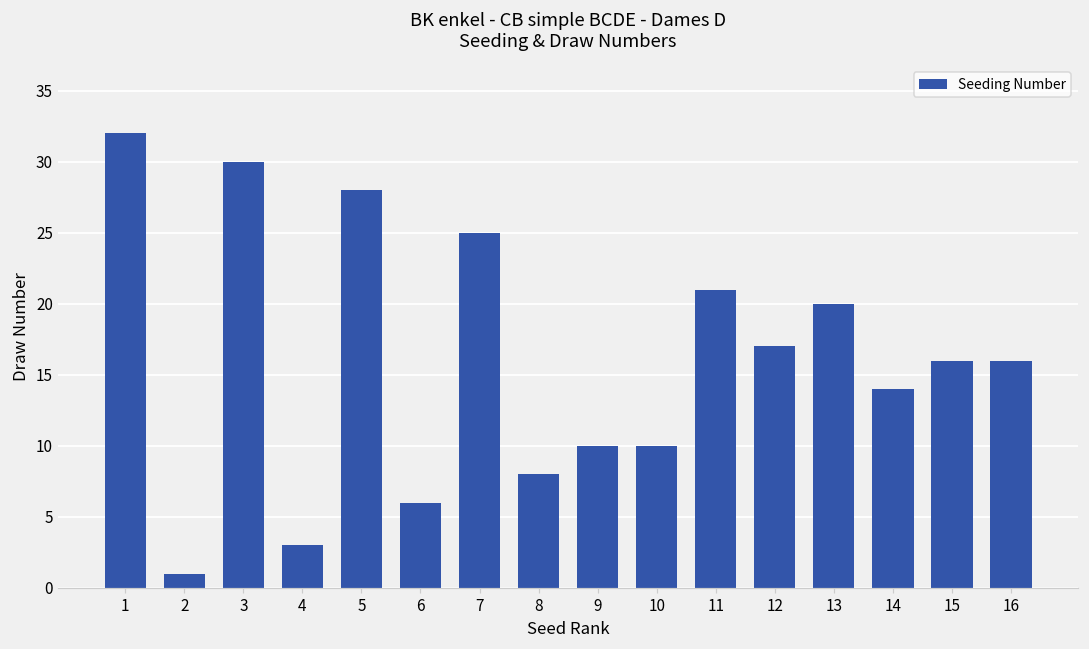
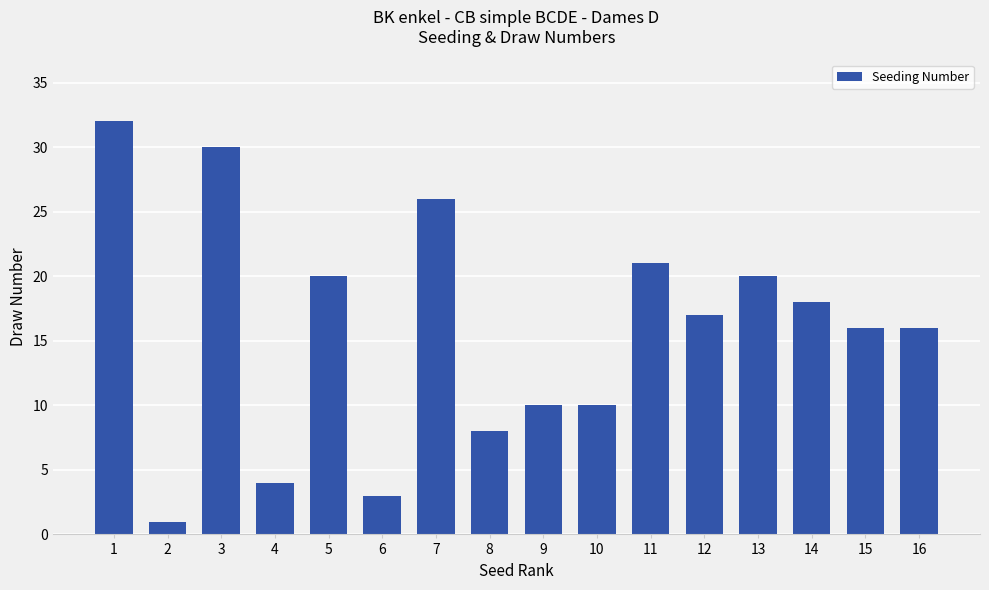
  {
    "1": 32,
    "2": 1,
    "3": 30,
-   "4": 3,
-   "5": 28,
-   "6": 6,
-   "7": 25,
+   "4": 4,
+   "5": 20,
+   "6": 3,
+   "7": 26,
    "8": 8,
    "9": 10,
    "10": 10,
    "11": 21,
    "12": 17,
    "13": 20,
-   "14": 14,
+   "14": 18,
    "15": 16,
    "16": 16
  }
